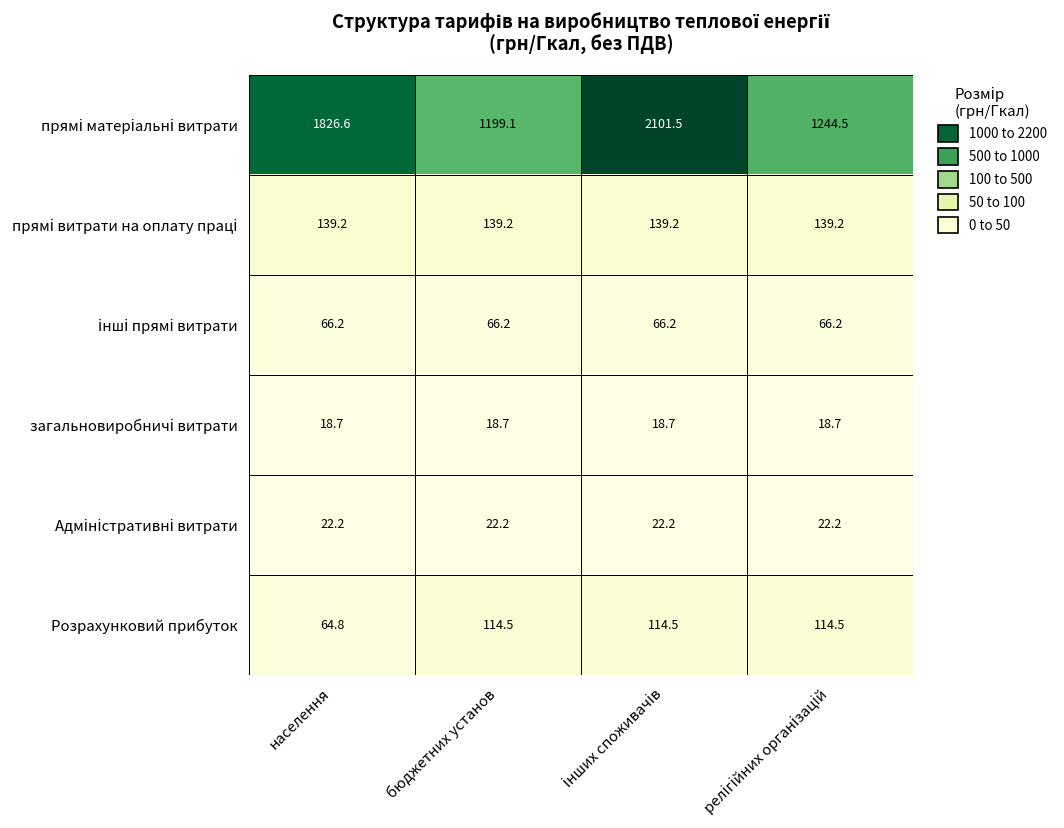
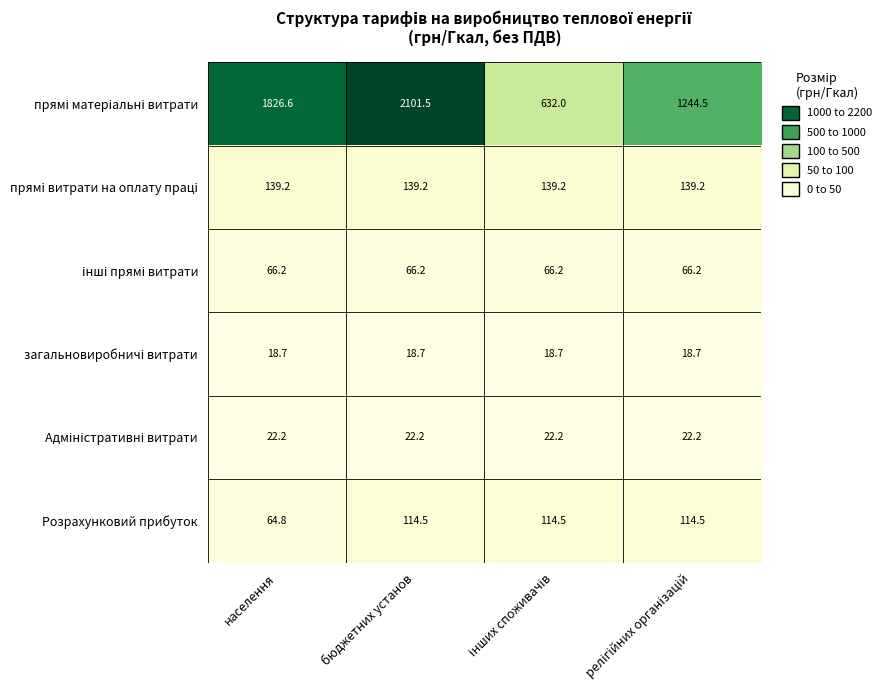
  {
    "прямі матеріальні витрати": {
      "населення": 1826.6,
-     "бюджетних установ": 1199.1,
-     "інших споживачів": 2101.5,
+     "бюджетних установ": 2101.5,
+     "інших споживачів": 632.0,
      "релігійних організацій": 1244.5
    },
    "прямі витрати на оплату праці": {
      "населення": 139.2,
      "бюджетних установ": 139.2,
      "інших споживачів": 139.2,
      "релігійних організацій": 139.2
    },
    "інші прямі витрати": {
      "населення": 66.2,
      "бюджетних установ": 66.2,
      "інших споживачів": 66.2,
      "релігійних організацій": 66.2
    },
    "загальновиробничі витрати": {
      "населення": 18.7,
      "бюджетних установ": 18.7,
      "інших споживачів": 18.7,
      "релігійних організацій": 18.7
    },
    "Адміністративні витрати": {
      "населення": 22.2,
      "бюджетних установ": 22.2,
      "інших споживачів": 22.2,
      "релігійних організацій": 22.2
    },
    "Розрахунковий прибуток": {
      "населення": 64.8,
      "бюджетних установ": 114.5,
      "інших споживачів": 114.5,
      "релігійних організацій": 114.5
    }
  }
